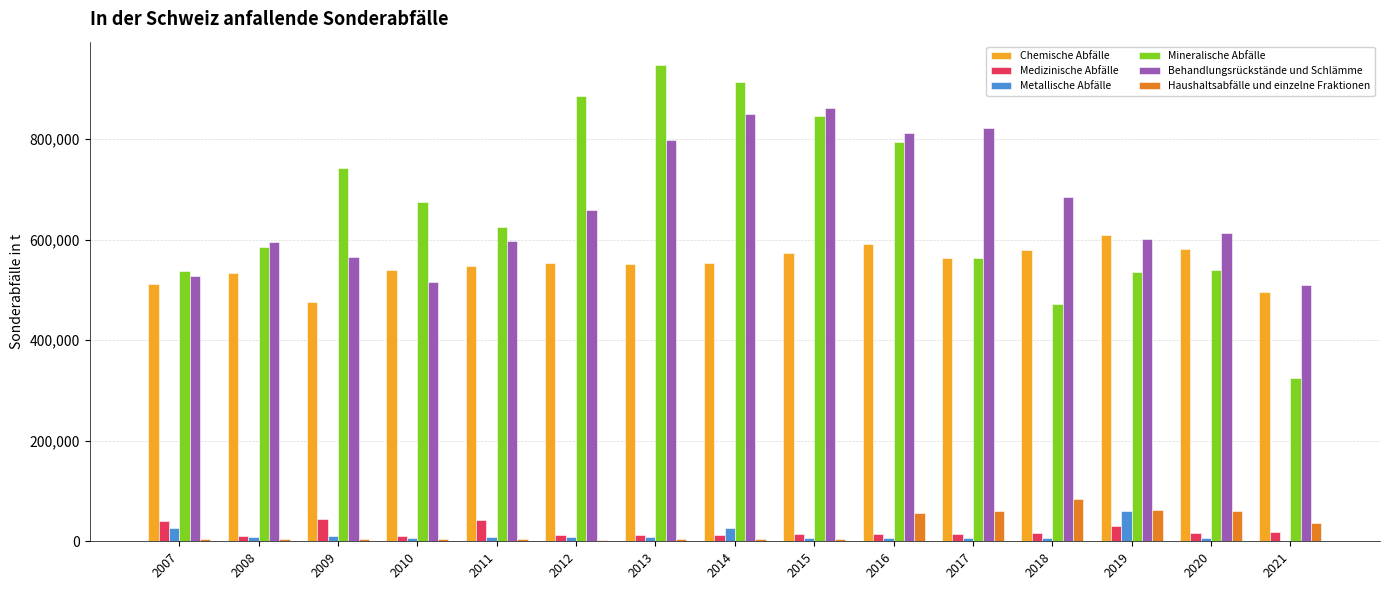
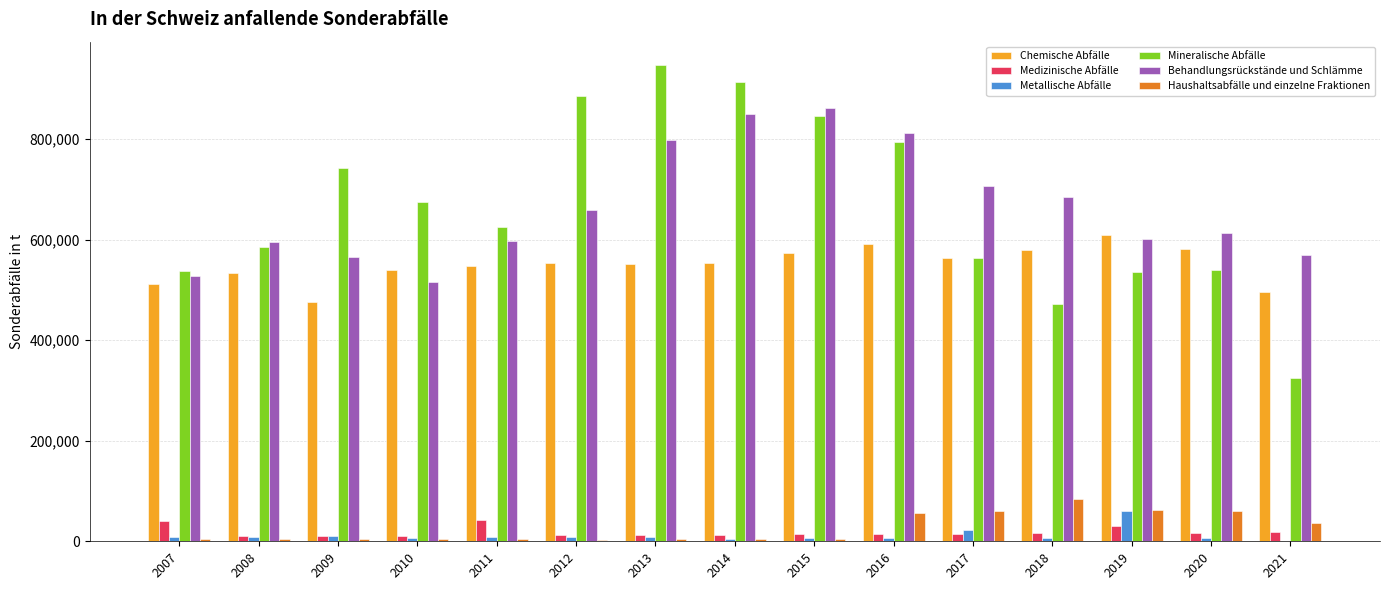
  {
    "Medizinische Abfälle": {
      "2007": "40,000",
      "2008": "10,000",
-     "2009": "50,000",
+     "2009": "10,000",
      "2010": "10,000",
      "2011": "40,000",
      "2012": "10,000",
      "2013": "10,000",
      "2014": "10,000",
      "2015": "10,000",
      "2016": "10,000",
      "2017": "20,000",
      "2018": "20,000",
      "2019": "30,000",
      "2020": "20,000",
      "2021": "20,000"
    },
    "Metallische Abfälle": {
-     "2007": "30,000",
+     "2007": "10,000",
      "2008": "10,000",
      "2009": "10,000",
      "2010": "10,000",
      "2011": "10,000",
      "2012": "10,000",
      "2013": "10,000",
-     "2014": "30,000",
+     "2014": "10,000",
      "2015": "10,000",
      "2016": "10,000",
-     "2017": "10,000",
+     "2017": "20,000",
      "2018": "10,000",
      "2019": "60,000",
      "2020": "10,000"
    },
    "Mineralische Abfälle": {
      "2007": "540,000",
      "2008": "580,000",
      "2009": "740,000",
      "2010": "680,000",
      "2011": "620,000",
      "2012": "890,000",
      "2013": "950,000",
      "2014": "910,000",
      "2015": "850,000",
      "2016": "790,000",
      "2017": "560,000",
      "2018": "470,000",
      "2019": "530,000",
      "2020": "540,000",
      "2021": "330,000"
    },
    "Behandlungsrückstände und Schlämme": {
      "2007": "530,000",
      "2008": "590,000",
      "2009": "570,000",
      "2010": "510,000",
      "2011": "600,000",
      "2012": "660,000",
      "2013": "800,000",
      "2014": "850,000",
      "2015": "860,000",
      "2016": "810,000",
-     "2017": "820,000",
+     "2017": "710,000",
      "2018": "690,000",
      "2019": "600,000",
      "2020": "610,000",
-     "2021": "510,000"
+     "2021": "570,000"
    }
  }
